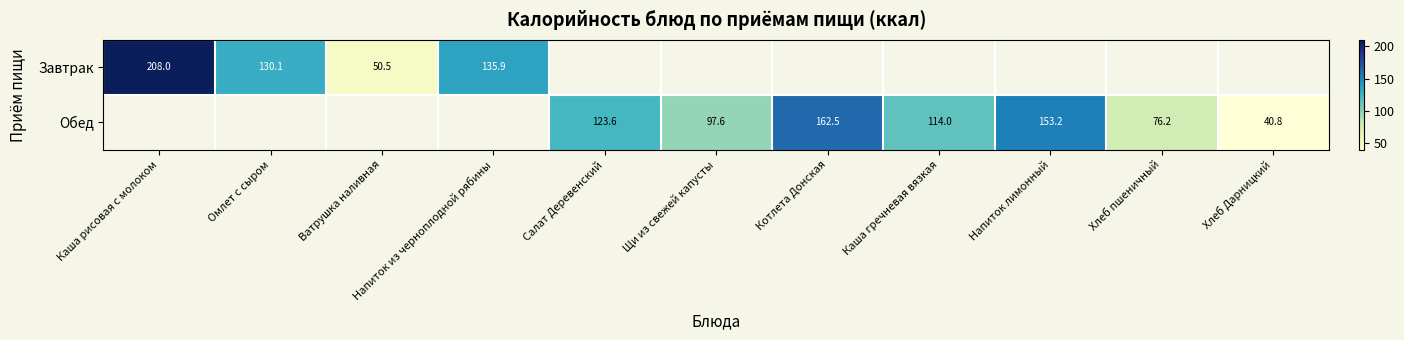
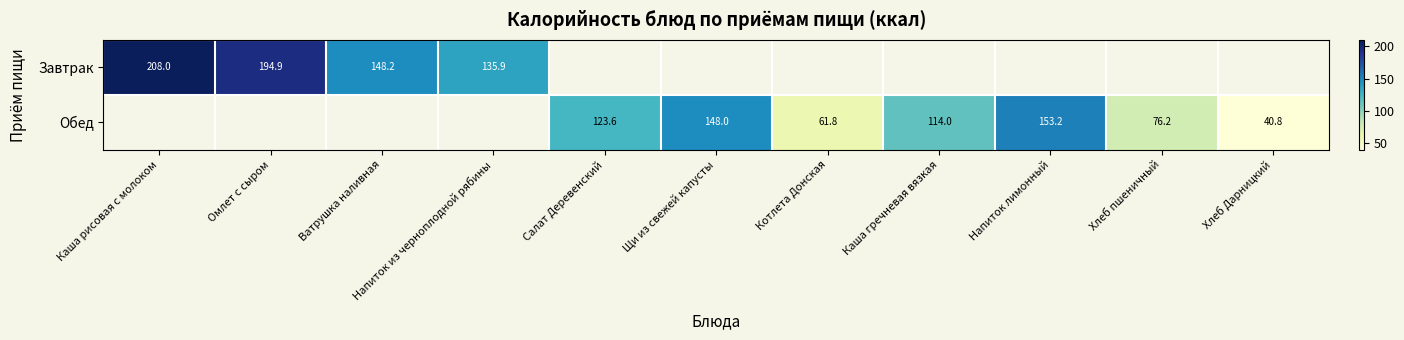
  {
    "Завтрак": {
      "Каша рисовая с молоком": 208.0,
-     "Омлет с сыром": 130.1,
-     "Ватрушка наливная": 50.5,
+     "Омлет с сыром": 194.9,
+     "Ватрушка наливная": 148.2,
      "Напиток из черноплодной рябины": 135.9
    },
    "Обед": {
      "Салат Деревенский": 123.6,
-     "Щи из свежей капусты": 97.6,
-     "Котлета Донская": 162.5,
+     "Щи из свежей капусты": 148.0,
+     "Котлета Донская": 61.8,
      "Каша гречневая вязкая": 114.0,
      "Напиток лимонный": 153.2,
      "Хлеб пшеничный": 76.2,
      "Хлеб Дарницкий": 40.8
    }
  }
